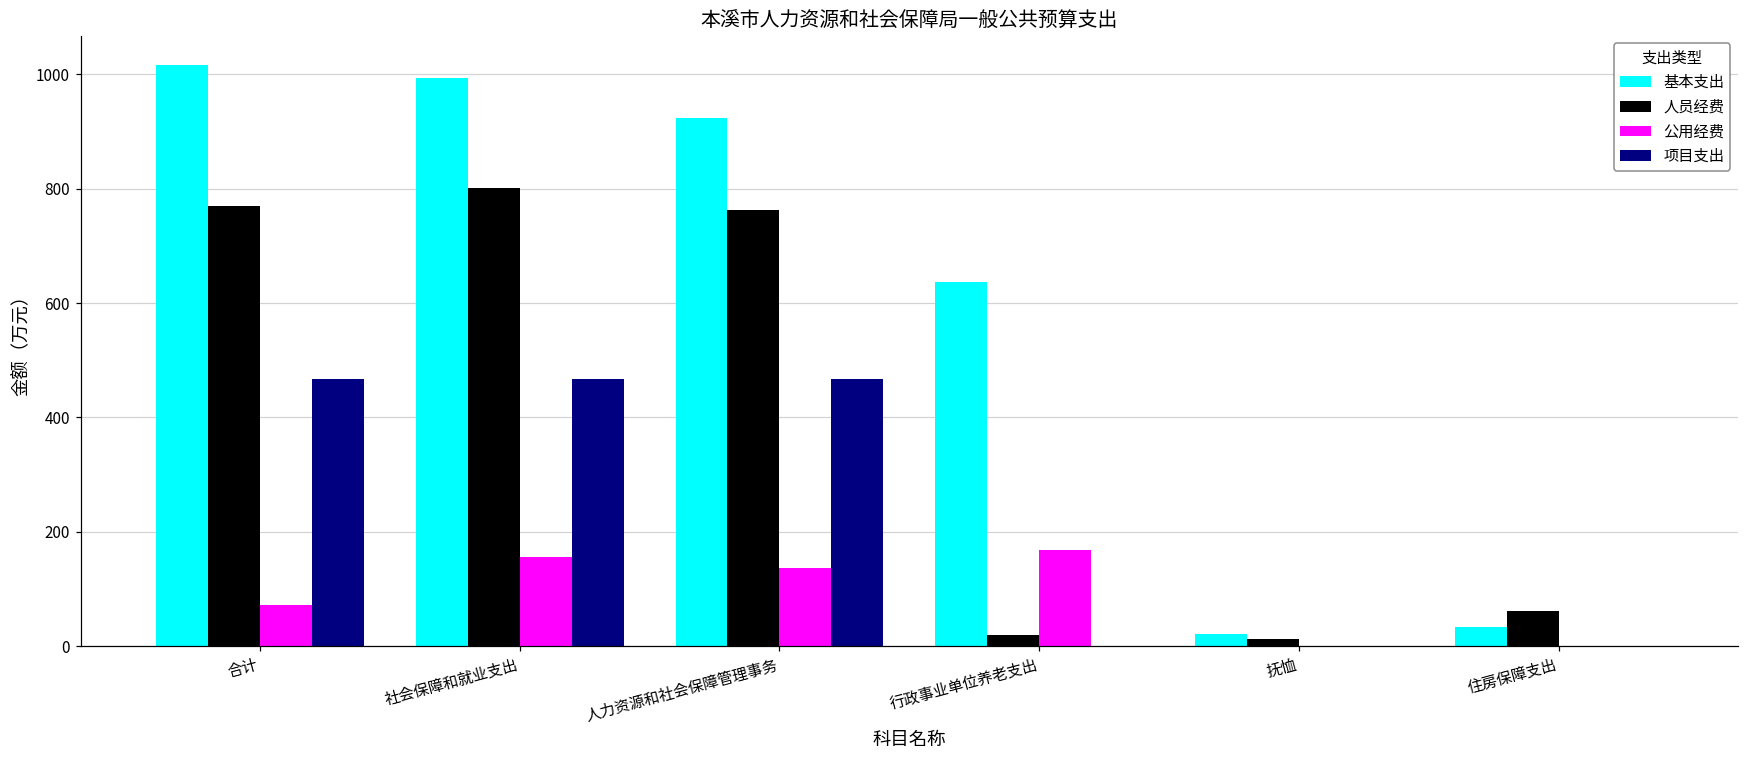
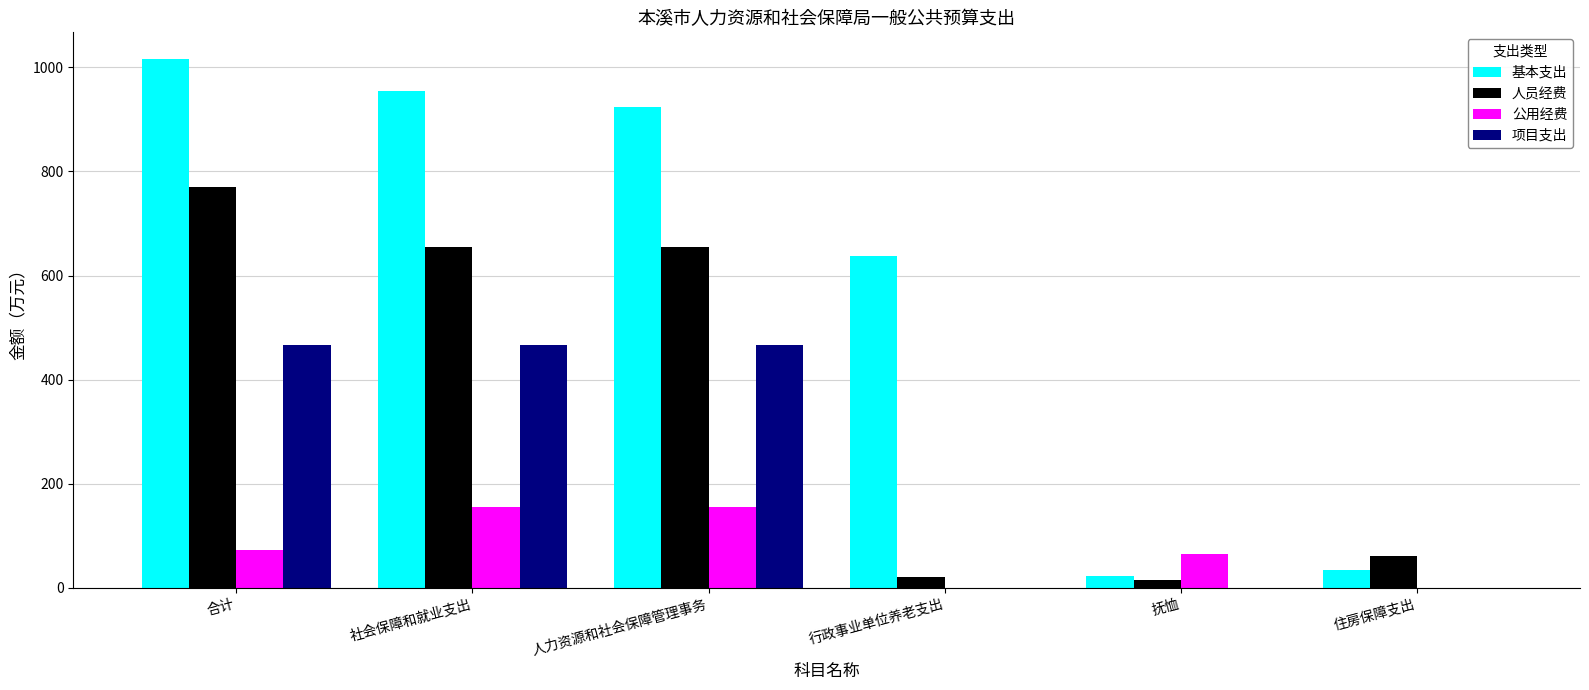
  {
    "基本支出": {
      "合计": 1020,
-     "社会保障和就业支出": 990,
+     "社会保障和就业支出": 960,
      "人力资源和社会保障管理事务": 920,
      "行政事业单位养老支出": 640,
      "抚恤": 20,
      "住房保障支出": 30
    },
    "人员经费": {
      "合计": 770,
-     "社会保障和就业支出": 800,
-     "人力资源和社会保障管理事务": 760,
+     "社会保障和就业支出": 660,
+     "人力资源和社会保障管理事务": 660,
      "行政事业单位养老支出": 20,
      "抚恤": 10,
      "住房保障支出": 60
    },
    "公用经费": {
      "合计": 70,
      "社会保障和就业支出": 160,
-     "人力资源和社会保障管理事务": 140,
-     "行政事业单位养老支出": 170,
-     "抚恤": 0,
+     "人力资源和社会保障管理事务": 160,
+     "行政事业单位养老支出": 0,
+     "抚恤": 60,
      "住房保障支出": 0
    },
    "项目支出": {
      "合计": 470,
      "社会保障和就业支出": 470,
      "人力资源和社会保障管理事务": 470,
      "行政事业单位养老支出": 0,
      "抚恤": 0,
      "住房保障支出": 0
    }
  }
